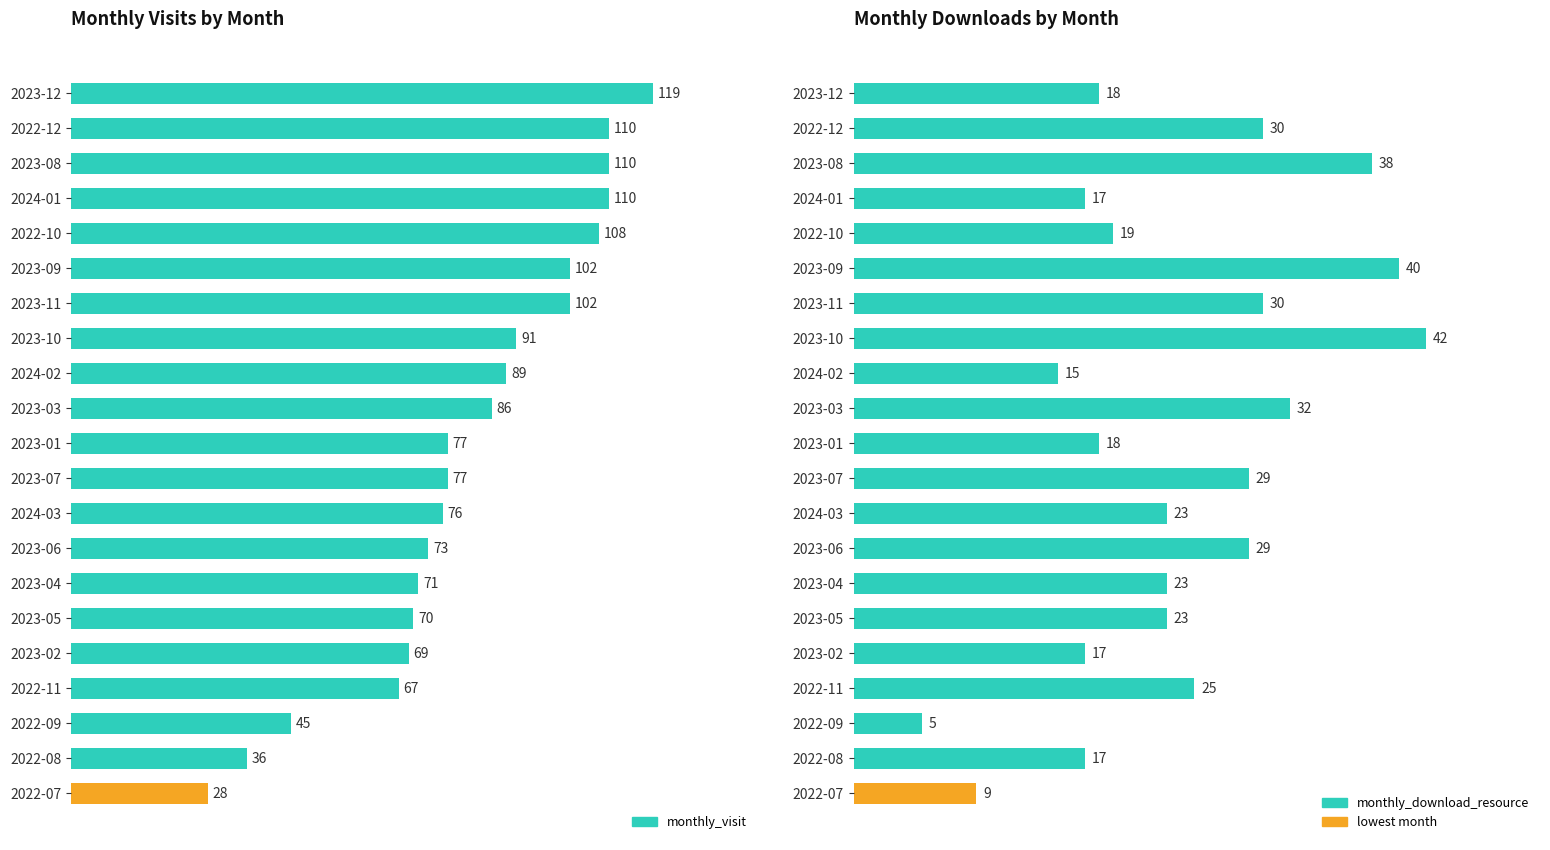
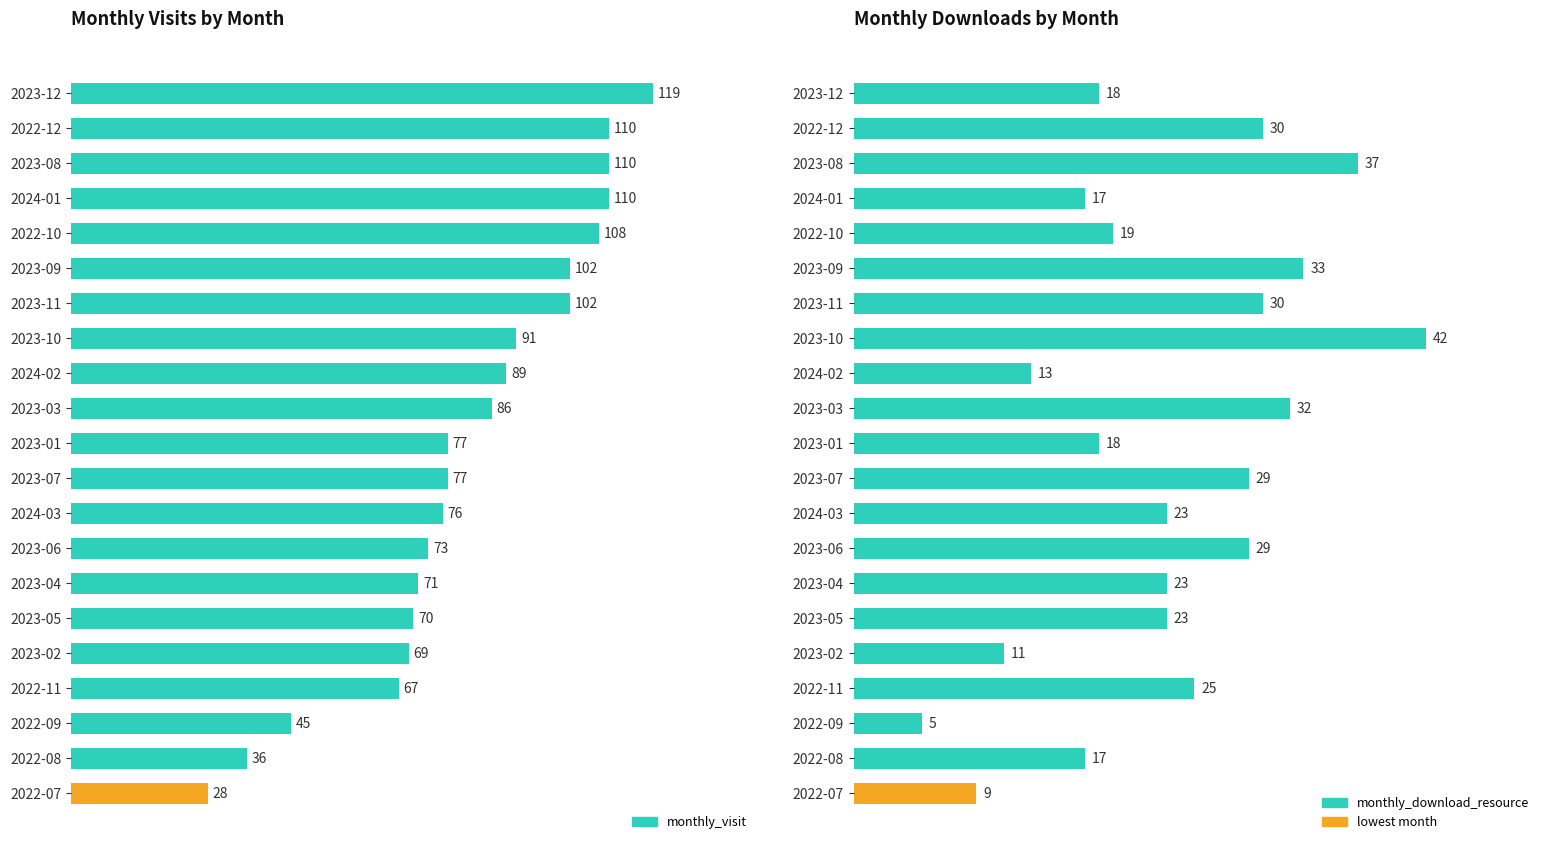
  {
    "Monthly Visits by Month": {
      "2023-12": 119,
      "2022-12": 110,
      "2023-08": 110,
      "2024-01": 110,
      "2022-10": 108,
      "2023-09": 102,
      "2023-11": 102,
      "2023-10": 91,
      "2024-02": 89,
      "2023-03": 86,
      "2023-01": 77,
      "2023-07": 77,
      "2024-03": 76,
      "2023-06": 73,
      "2023-04": 71,
      "2023-05": 70,
      "2023-02": 69,
      "2022-11": 67,
      "2022-09": 45,
      "2022-08": 36,
      "2022-07": 28
    },
    "Monthly Downloads by Month": {
      "2023-12": 18,
      "2022-12": 30,
-     "2023-08": 38,
+     "2023-08": 37,
      "2024-01": 17,
      "2022-10": 19,
-     "2023-09": 40,
+     "2023-09": 33,
      "2023-11": 30,
      "2023-10": 42,
-     "2024-02": 15,
+     "2024-02": 13,
      "2023-03": 32,
      "2023-01": 18,
      "2023-07": 29,
      "2024-03": 23,
      "2023-06": 29,
      "2023-04": 23,
      "2023-05": 23,
-     "2023-02": 17,
+     "2023-02": 11,
      "2022-11": 25,
      "2022-09": 5,
      "2022-08": 17,
      "2022-07": 9
    }
  }
